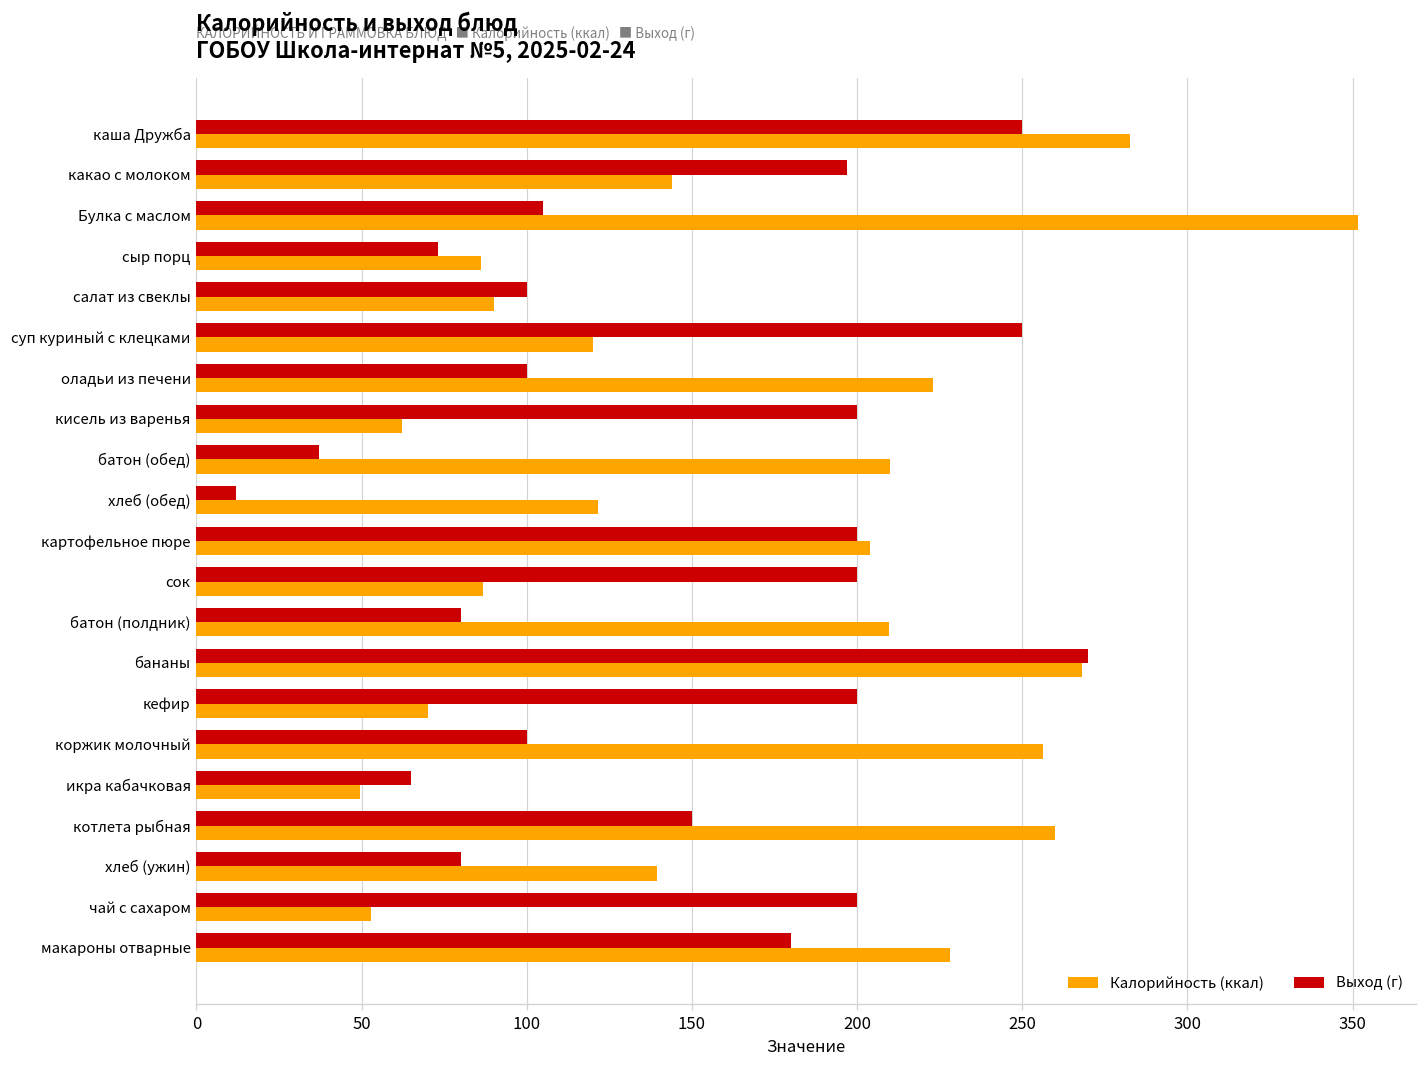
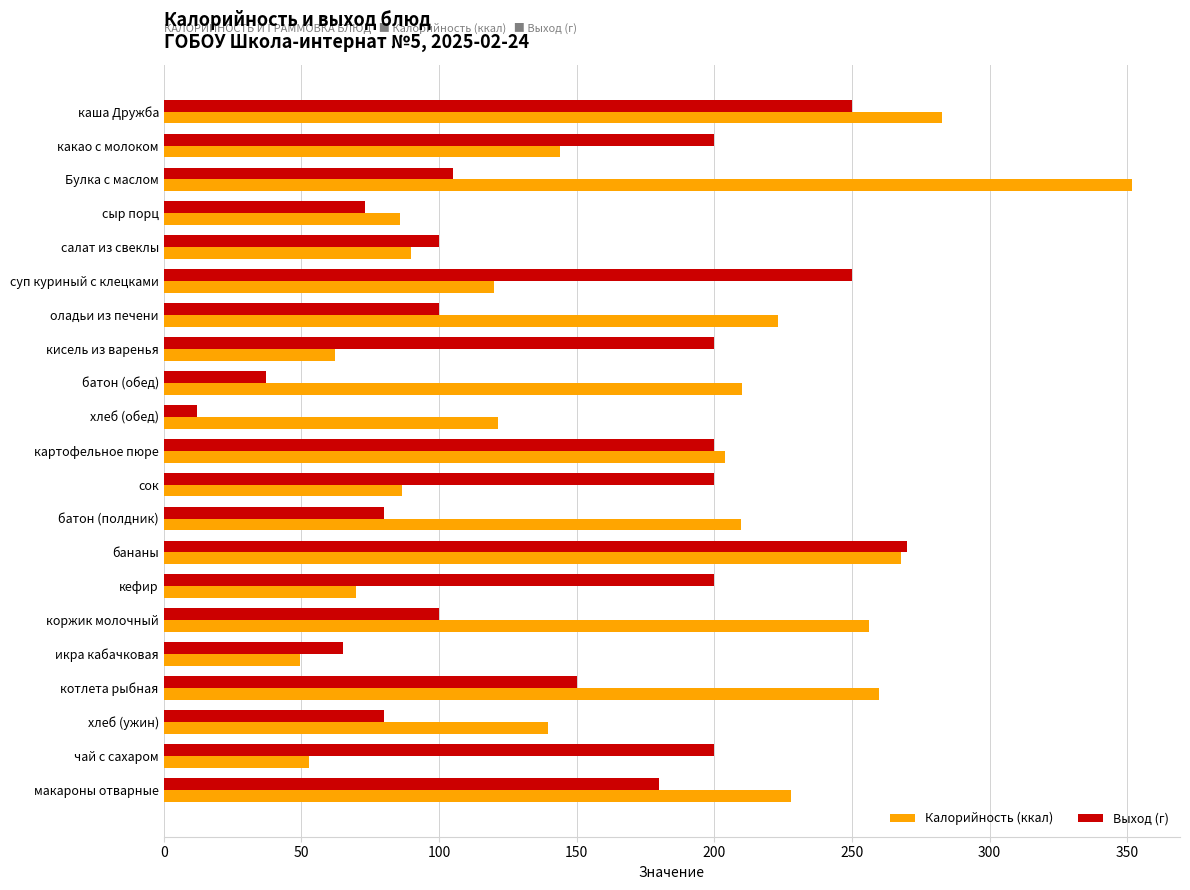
  {
    "Калорийность (ккал)": {
      "каша Дружба": 283,
      "какао с молоком": 144,
      "Булка с маслом": 352,
      "сыр порц": 86,
      "салат из свеклы": 90,
      "суп куриный с клецками": 120,
      "оладьи из печени": 223,
      "кисель из варенья": 62,
      "батон (обед)": 210,
      "хлеб (обед)": 122,
      "картофельное пюре": 204,
      "сок": 87,
      "батон (полдник)": 210,
      "бананы": 268,
      "кефир": 70,
      "коржик молочный": 256,
      "икра кабачковая": 50,
      "котлета рыбная": 260,
      "хлеб (ужин)": 140,
      "чай с сахаром": 53,
      "макароны отварные": 228
    },
    "Выход (г)": {
      "каша Дружба": 250,
-     "какао с молоком": 197,
+     "какао с молоком": 200,
      "Булка с маслом": 105,
      "сыр порц": 73,
      "салат из свеклы": 100,
      "суп куриный с клецками": 250,
      "оладьи из печени": 100,
      "кисель из варенья": 200,
      "батон (обед)": 37,
      "хлеб (обед)": 12,
      "картофельное пюре": 200,
      "сок": 200,
      "батон (полдник)": 80,
      "бананы": 270,
      "кефир": 200,
      "коржик молочный": 100,
      "икра кабачковая": 65,
      "котлета рыбная": 150,
      "хлеб (ужин)": 80,
      "чай с сахаром": 200,
      "макароны отварные": 180
    }
  }
